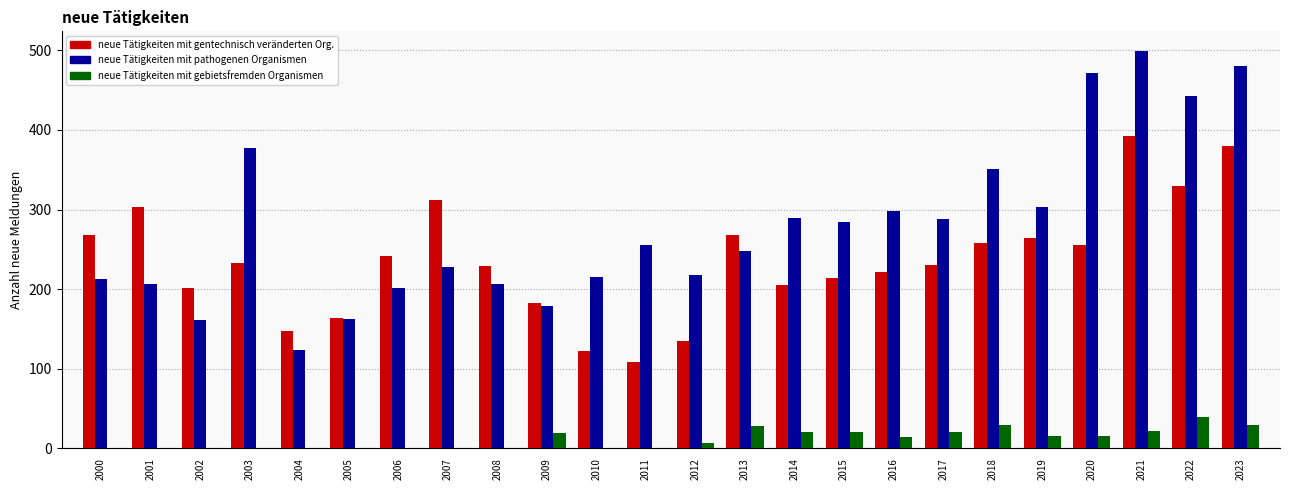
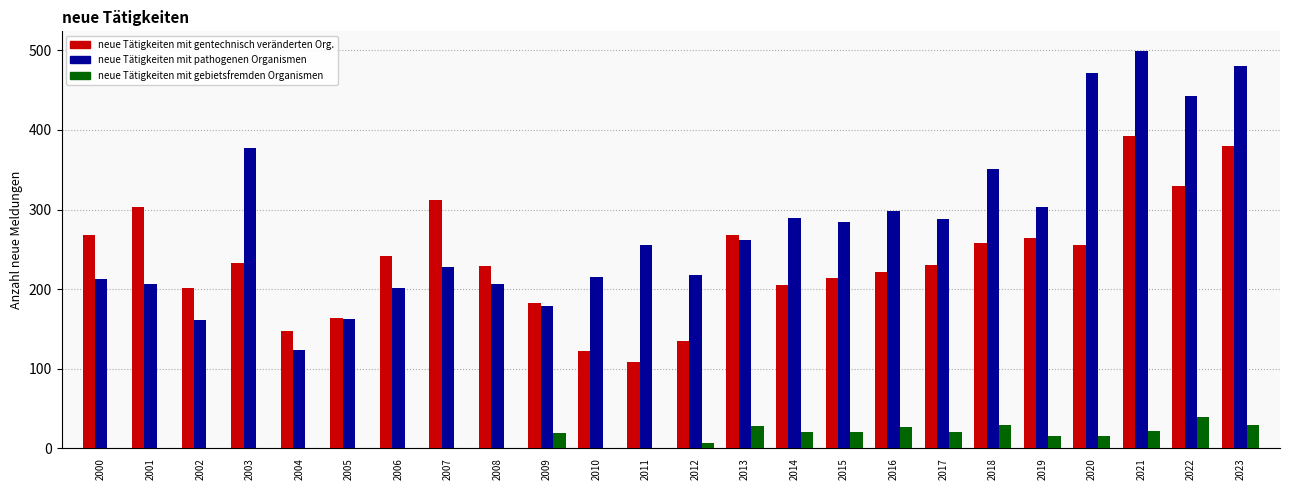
  {
    "neue Tätigkeiten mit pathogenen Organismen": {
      "2000": 210,
      "2001": 210,
      "2002": 160,
      "2003": 380,
      "2004": 120,
      "2005": 160,
      "2006": 200,
      "2007": 230,
      "2008": 210,
      "2009": 180,
      "2010": 220,
      "2011": 260,
      "2012": 220,
-     "2013": 250,
+     "2013": 260,
      "2014": 290,
      "2015": 290,
      "2016": 300,
      "2017": 290,
      "2018": 350,
      "2019": 300,
      "2020": 470,
      "2021": 500,
      "2022": 440,
      "2023": 480
    },
    "neue Tätigkeiten mit gebietsfremden Organismen": {
      "2000": 0,
      "2001": 0,
      "2002": 0,
      "2003": 0,
      "2004": 0,
      "2005": 0,
      "2006": 0,
      "2007": 0,
      "2008": 0,
      "2009": 20,
      "2010": 0,
      "2011": 0,
      "2012": 10,
      "2013": 30,
      "2014": 20,
      "2015": 20,
-     "2016": 10,
+     "2016": 30,
      "2017": 20,
      "2018": 30,
      "2019": 20,
      "2020": 20,
      "2021": 20,
      "2022": 40,
      "2023": 30
    }
  }
